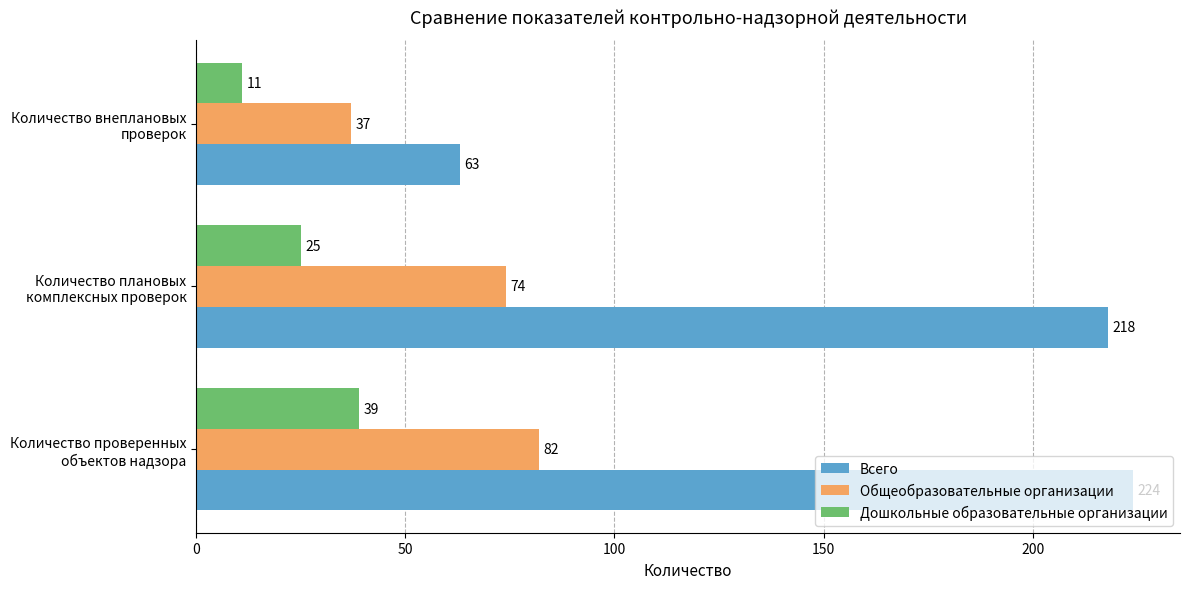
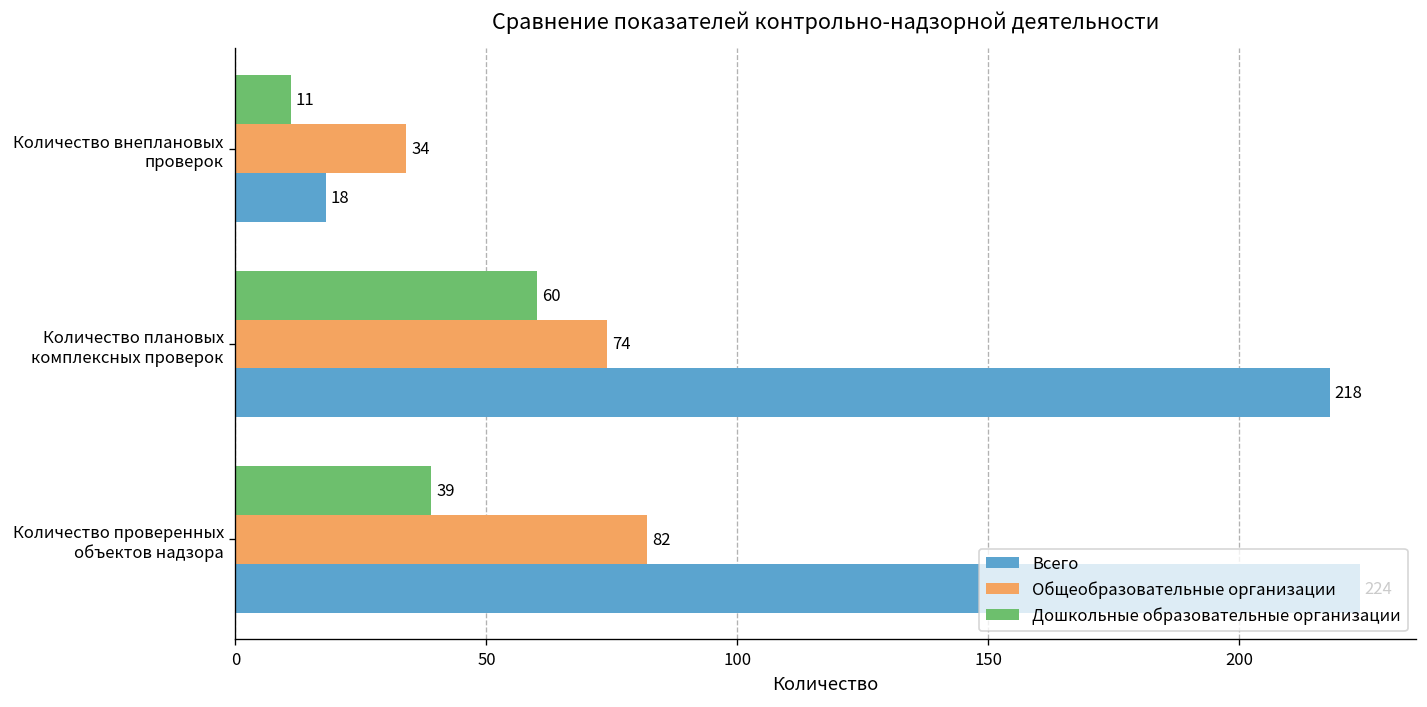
  {
    "Всего": {
-     "Количество внеплановых проверок": 63,
+     "Количество внеплановых проверок": 18,
      "Количество плановых комплексных проверок": 218
    },
    "Общеобразовательные организации": {
-     "Количество внеплановых проверок": 37,
+     "Количество внеплановых проверок": 34,
      "Количество плановых комплексных проверок": 74,
      "Количество проверенных объектов надзора": 82
    },
    "Дошкольные образовательные организации": {
      "Количество внеплановых проверок": 11,
-     "Количество плановых комплексных проверок": 25,
+     "Количество плановых комплексных проверок": 60,
      "Количество проверенных объектов надзора": 39
    }
  }
